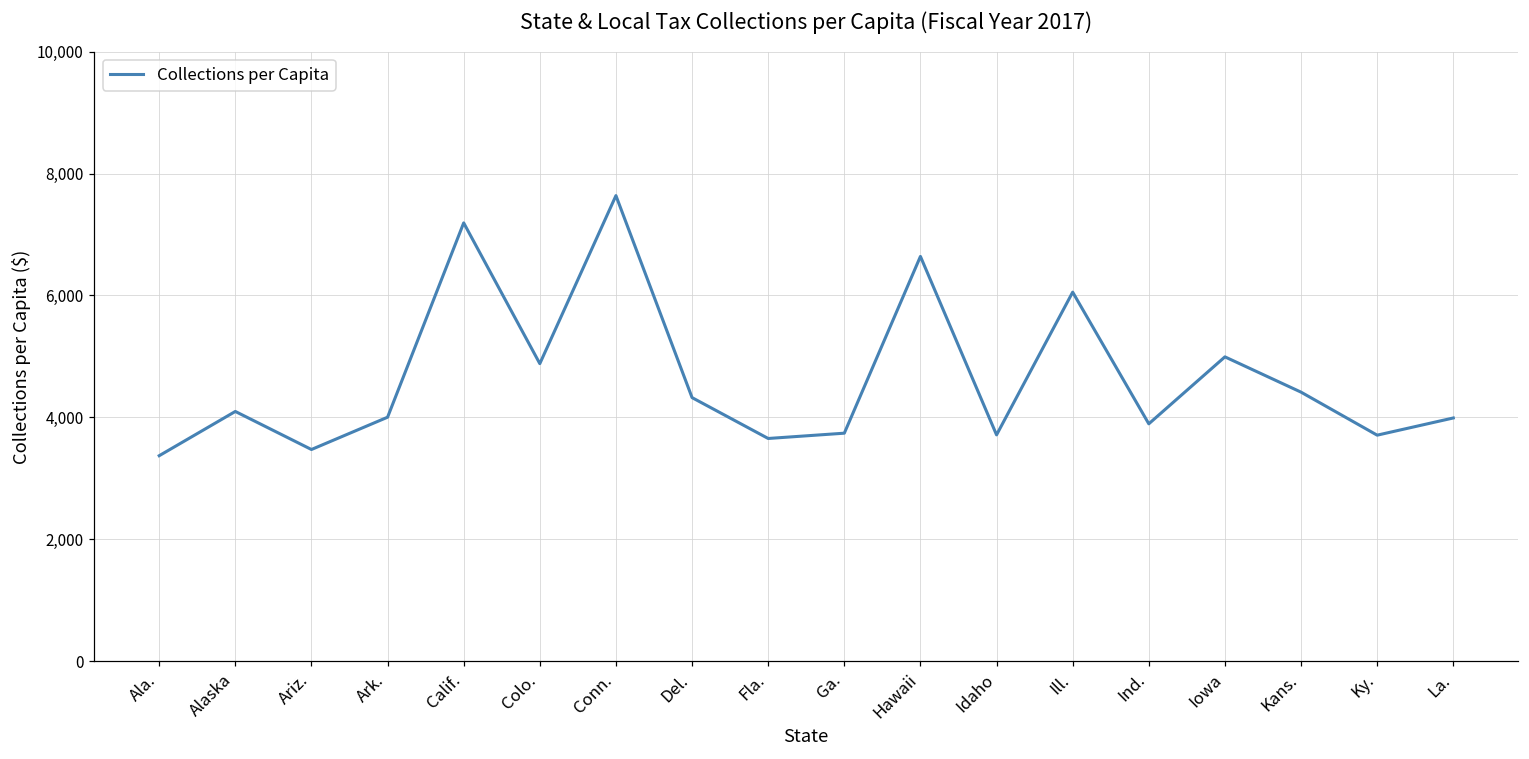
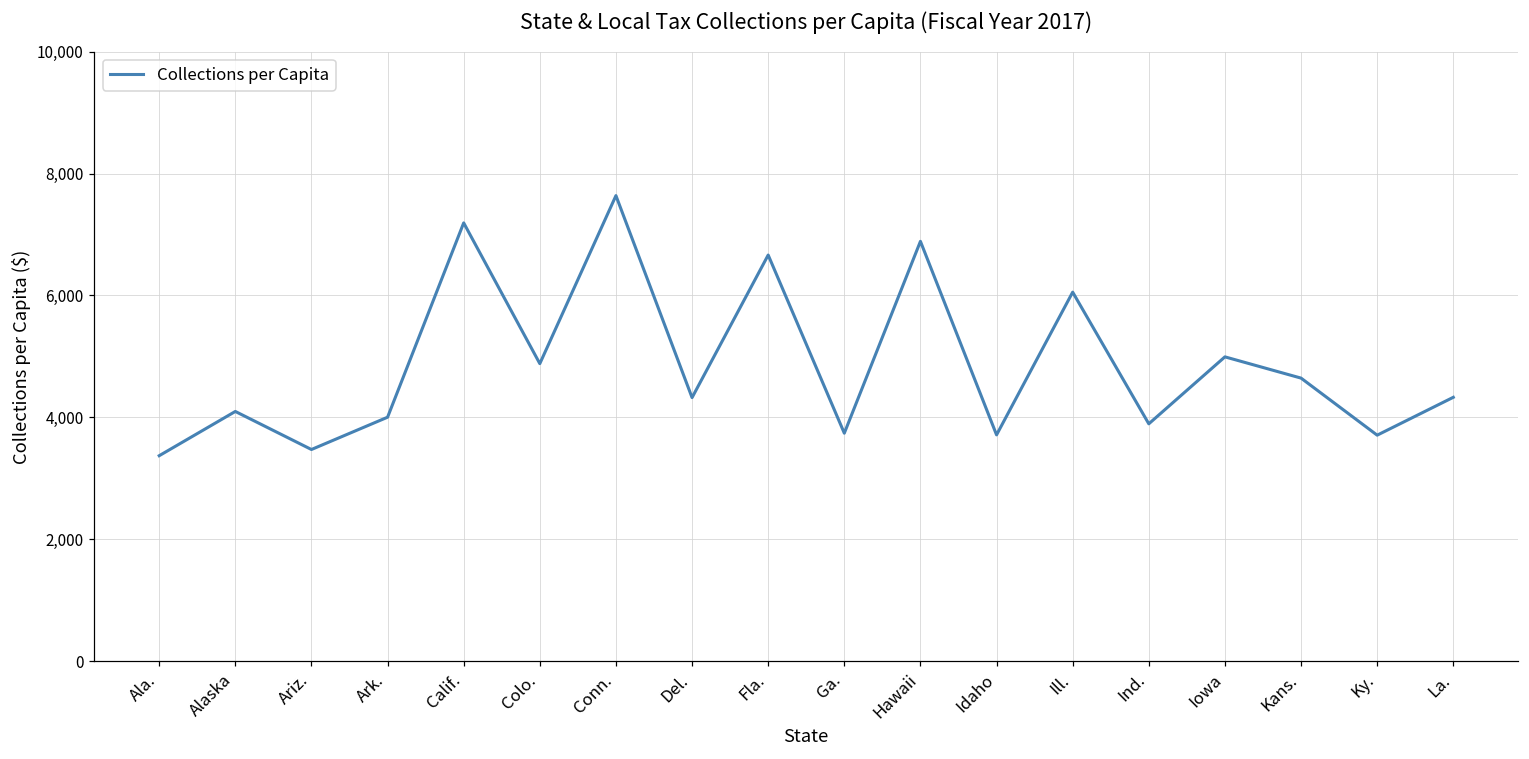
  {
    "Ala.": "3,400",
    "Alaska": "4,100",
    "Ariz.": "3,500",
    "Ark.": "4,000",
    "Calif.": "7,200",
    "Colo.": "4,900",
    "Conn.": "7,600",
    "Del.": "4,300",
-   "Fla.": "3,700",
+   "Fla.": "6,700",
    "Ga.": "3,700",
-   "Hawaii": "6,600",
+   "Hawaii": "6,900",
    "Idaho": "3,700",
    "Ill.": "6,100",
    "Ind.": "3,900",
    "Iowa": "5,000",
-   "Kans.": "4,400",
+   "Kans.": "4,600",
    "Ky.": "3,700",
-   "La.": "4,000"
+   "La.": "4,300"
  }
